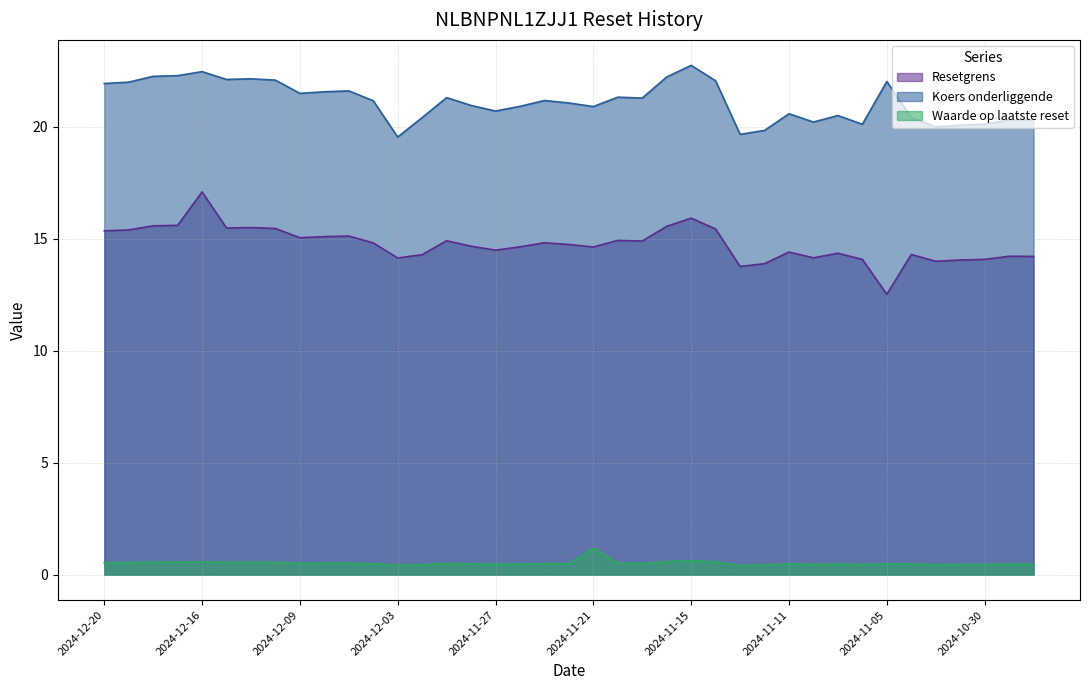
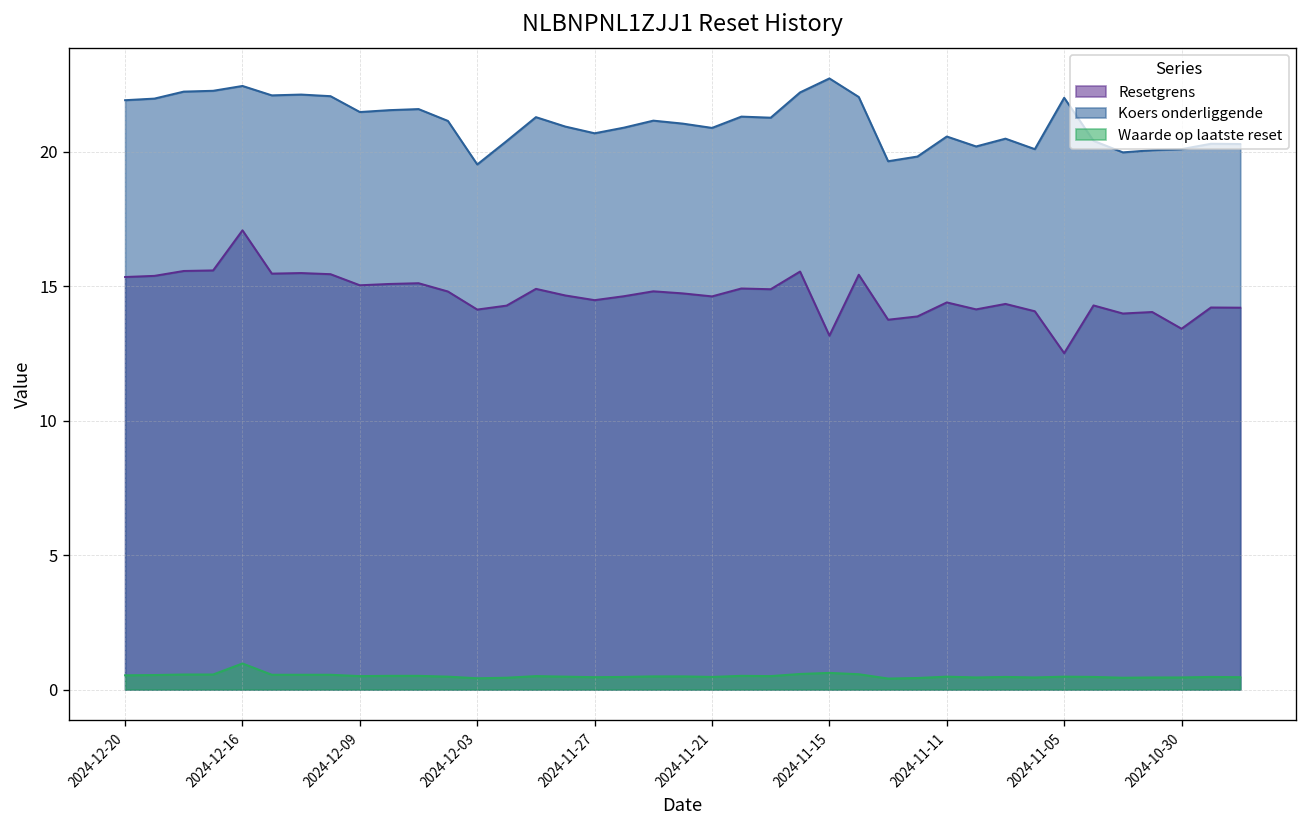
  {
    "Resetgrens": {
      "2024-12-20": 15.3,
      "2024-12-16": 17.1,
      "2024-12-09": 15.0,
      "2024-12-03": 14.1,
      "2024-11-27": 14.5,
      "2024-11-21": 14.6,
-     "2024-11-15": 15.9,
+     "2024-11-15": 13.2,
      "2024-11-11": 14.4,
      "2024-11-05": 12.5,
-     "2024-10-30": 14.1
+     "2024-10-30": 13.4
    },
    "Koers onderliggende": {
      "2024-12-20": 21.9,
      "2024-12-16": 22.5,
      "2024-12-09": 21.5,
      "2024-12-03": 19.5,
      "2024-11-27": 20.7,
      "2024-11-21": 20.9,
      "2024-11-15": 22.7,
      "2024-11-11": 20.6,
      "2024-11-05": 22.0
    },
    "Waarde op laatste reset": {
      "2024-12-20": 0.5,
-     "2024-12-16": 0.6,
+     "2024-12-16": 1.0,
      "2024-12-09": 0.5,
      "2024-12-03": 0.4,
      "2024-11-27": 0.5,
-     "2024-11-21": 1.2,
+     "2024-11-21": 0.5,
      "2024-11-15": 0.6,
      "2024-11-11": 0.5,
      "2024-11-05": 0.5,
      "2024-10-30": 0.5
    }
  }
